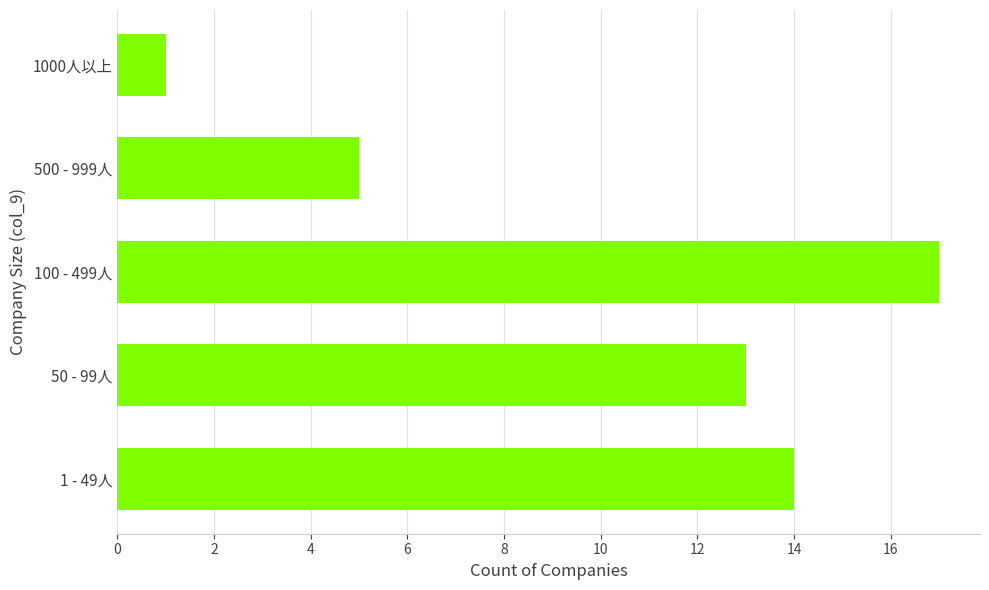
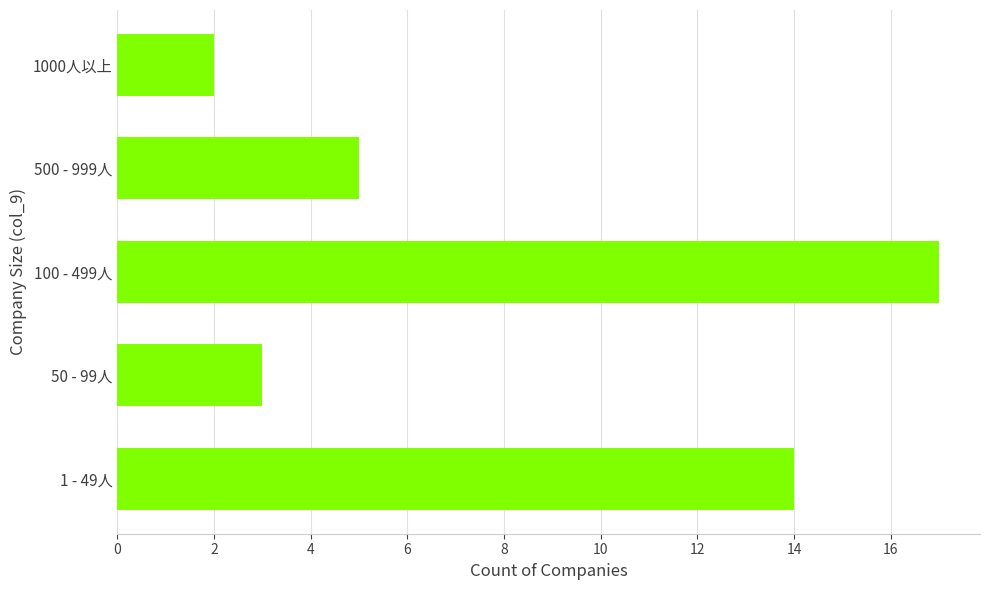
  {
-   "1000人以上": 1,
+   "1000人以上": 2,
    "500 - 999人": 5,
    "100 - 499人": 17,
-   "50 - 99人": 13,
+   "50 - 99人": 3,
    "1 - 49人": 14
  }
